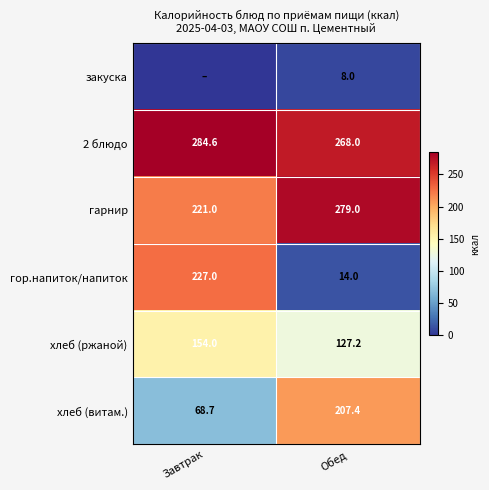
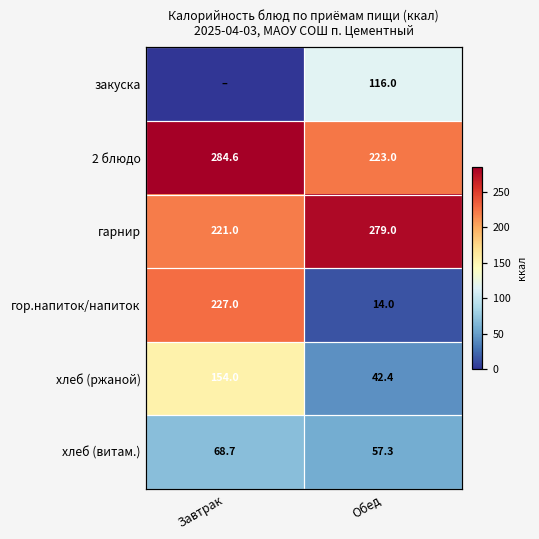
  {
    "закуска": {
-     "Обед": 8.0
+     "Обед": 116.0
    },
    "2 блюдо": {
      "Завтрак": 284.6,
-     "Обед": 268.0
+     "Обед": 223.0
    },
    "гарнир": {
      "Завтрак": 221.0,
      "Обед": 279.0
    },
    "гор.напиток/напиток": {
      "Завтрак": 227.0,
      "Обед": 14.0
    },
    "хлеб (ржаной)": {
      "Завтрак": 154.0,
-     "Обед": 127.2
+     "Обед": 42.4
    },
    "хлеб (витам.)": {
      "Завтрак": 68.7,
-     "Обед": 207.4
+     "Обед": 57.3
    }
  }
